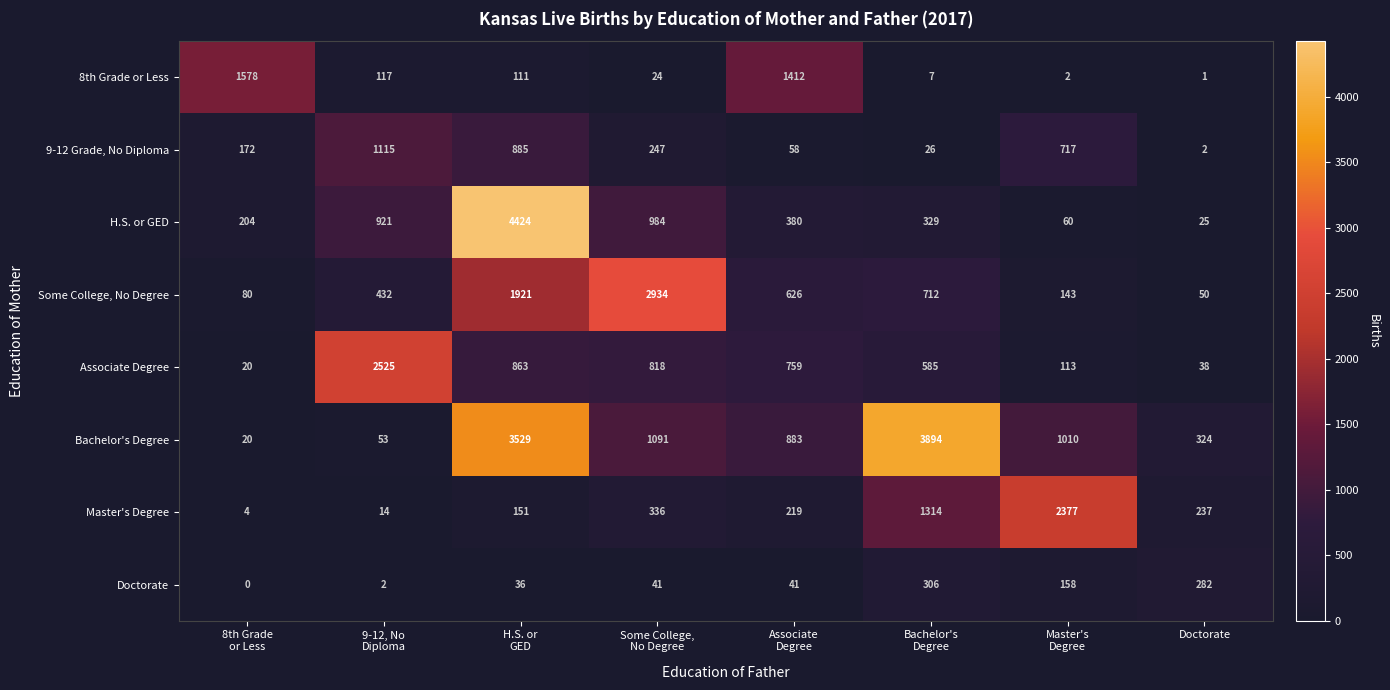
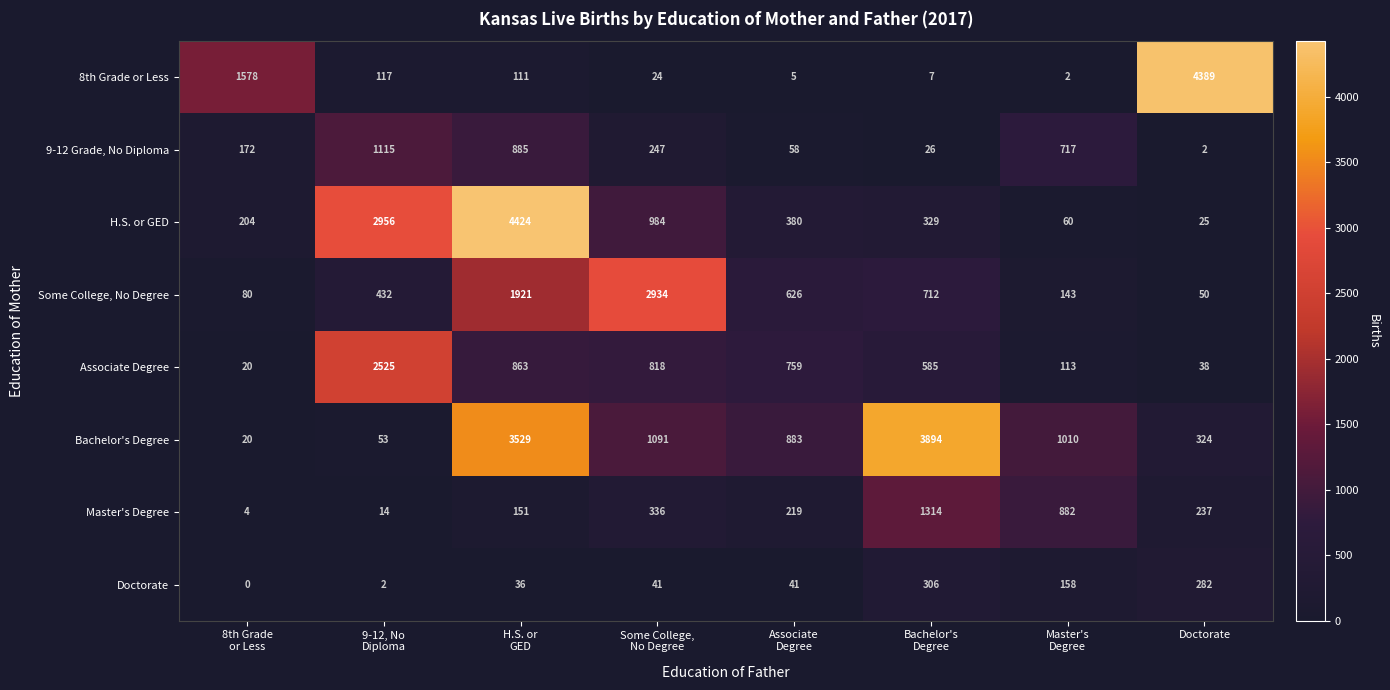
  {
    "8th Grade or Less": {
      "8th Grade or Less": 1578,
      "9-12, No Diploma": 117,
      "H.S. or GED": 111,
      "Some College, No Degree": 24,
-     "Associate Degree": 1412,
+     "Associate Degree": 5,
      "Bachelor's Degree": 7,
      "Master's Degree": 2,
-     "Doctorate": 1
+     "Doctorate": 4389
    },
    "9-12 Grade, No Diploma": {
      "8th Grade or Less": 172,
      "9-12, No Diploma": 1115,
      "H.S. or GED": 885,
      "Some College, No Degree": 247,
      "Associate Degree": 58,
      "Bachelor's Degree": 26,
      "Master's Degree": 717,
      "Doctorate": 2
    },
    "H.S. or GED": {
      "8th Grade or Less": 204,
-     "9-12, No Diploma": 921,
+     "9-12, No Diploma": 2956,
      "H.S. or GED": 4424,
      "Some College, No Degree": 984,
      "Associate Degree": 380,
      "Bachelor's Degree": 329,
      "Master's Degree": 60,
      "Doctorate": 25
    },
    "Some College, No Degree": {
      "8th Grade or Less": 80,
      "9-12, No Diploma": 432,
      "H.S. or GED": 1921,
      "Some College, No Degree": 2934,
      "Associate Degree": 626,
      "Bachelor's Degree": 712,
      "Master's Degree": 143,
      "Doctorate": 50
    },
    "Associate Degree": {
      "8th Grade or Less": 20,
      "9-12, No Diploma": 2525,
      "H.S. or GED": 863,
      "Some College, No Degree": 818,
      "Associate Degree": 759,
      "Bachelor's Degree": 585,
      "Master's Degree": 113,
      "Doctorate": 38
    },
    "Bachelor's Degree": {
      "8th Grade or Less": 20,
      "9-12, No Diploma": 53,
      "H.S. or GED": 3529,
      "Some College, No Degree": 1091,
      "Associate Degree": 883,
      "Bachelor's Degree": 3894,
      "Master's Degree": 1010,
      "Doctorate": 324
    },
    "Master's Degree": {
      "8th Grade or Less": 4,
      "9-12, No Diploma": 14,
      "H.S. or GED": 151,
      "Some College, No Degree": 336,
      "Associate Degree": 219,
      "Bachelor's Degree": 1314,
-     "Master's Degree": 2377,
+     "Master's Degree": 882,
      "Doctorate": 237
    },
    "Doctorate": {
      "8th Grade or Less": 0,
      "9-12, No Diploma": 2,
      "H.S. or GED": 36,
      "Some College, No Degree": 41,
      "Associate Degree": 41,
      "Bachelor's Degree": 306,
      "Master's Degree": 158,
      "Doctorate": 282
    }
  }
